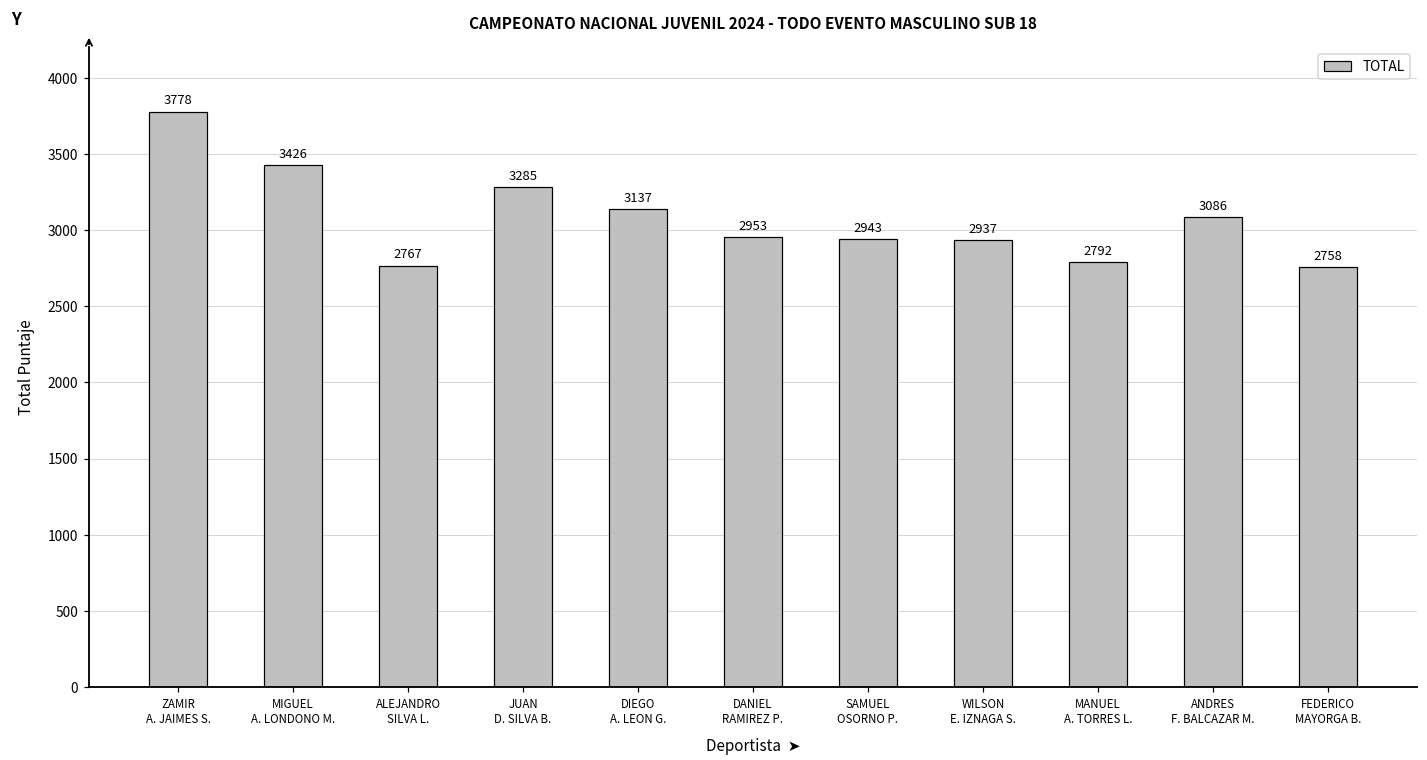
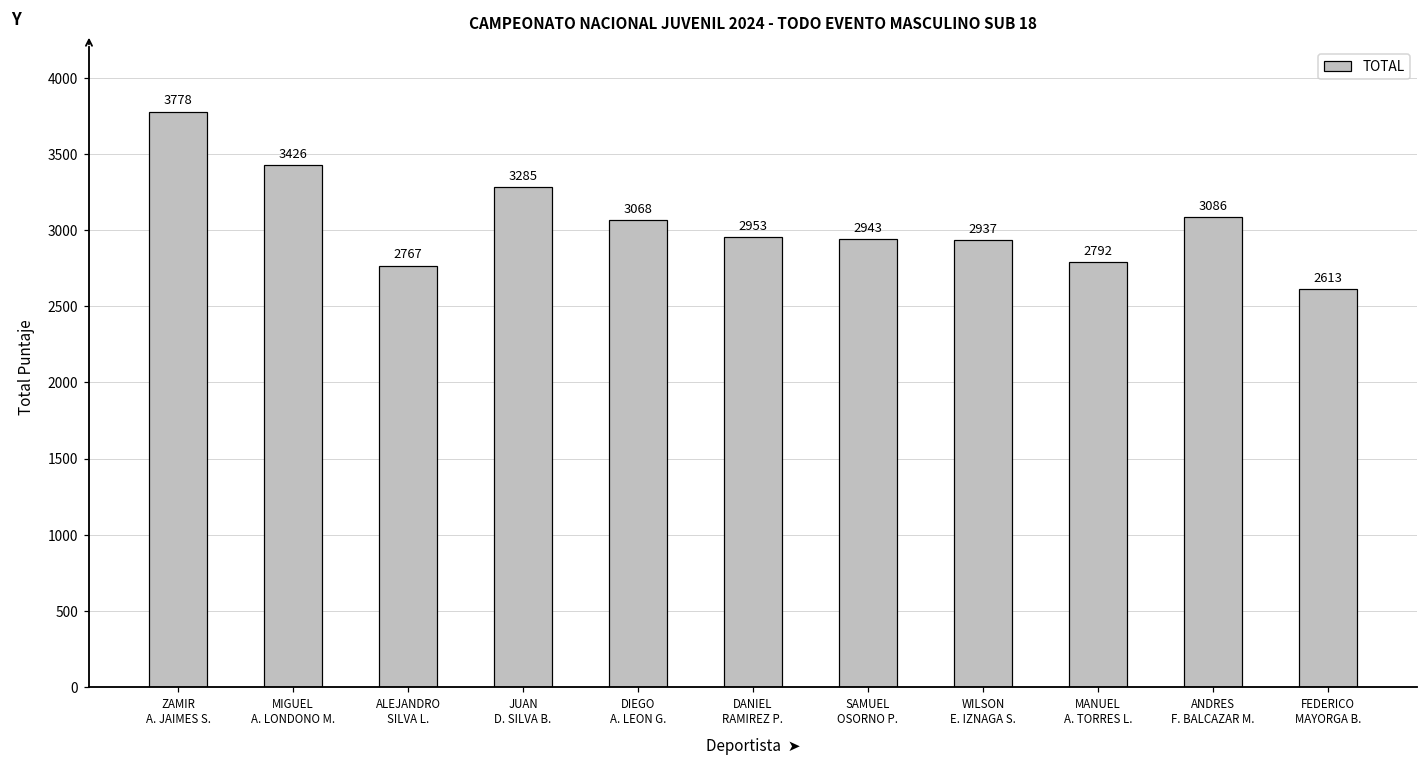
  {
    "ZAMIR A. JAIMES S.": 3778,
    "MIGUEL A. LONDONO M.": 3426,
    "ALEJANDRO SILVA L.": 2767,
    "JUAN D. SILVA B.": 3285,
-   "DIEGO A. LEON G.": 3137,
+   "DIEGO A. LEON G.": 3068,
    "DANIEL RAMIREZ P.": 2953,
    "SAMUEL OSORNO P.": 2943,
    "WILSON E. IZNAGA S.": 2937,
    "MANUEL A. TORRES L.": 2792,
    "ANDRES F. BALCAZAR M.": 3086,
-   "FEDERICO MAYORGA B.": 2758
+   "FEDERICO MAYORGA B.": 2613
  }
